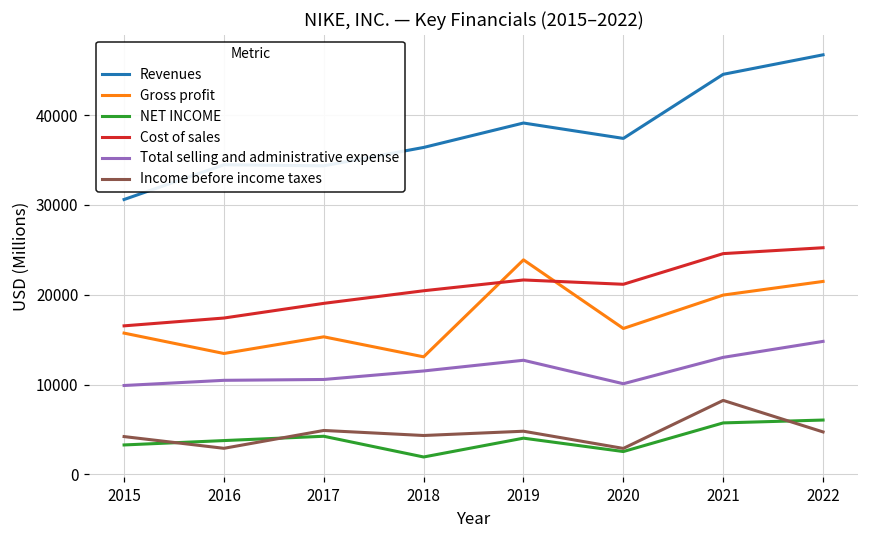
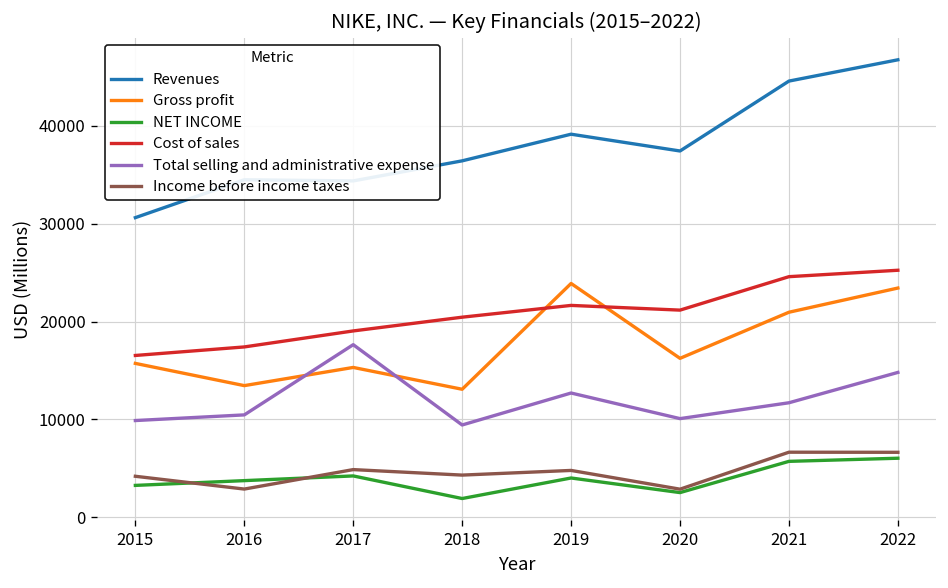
  {
    "Revenues": {
      "2015": 31000,
      "2018": 36000,
      "2019": 39000,
      "2020": 37000,
      "2021": 45000,
      "2022": 47000
    },
    "Gross profit": {
      "2015": 16000,
      "2016": 13000,
      "2017": 15000,
      "2018": 13000,
      "2019": 24000,
      "2020": 16000,
-     "2021": 20000,
-     "2022": 21000
+     "2021": 21000,
+     "2022": 23000
    },
    "NET INCOME": {
      "2015": 3000,
      "2016": 4000,
      "2017": 4000,
      "2018": 2000,
      "2019": 4000,
      "2020": 3000,
      "2021": 6000,
      "2022": 6000
    },
    "Cost of sales": {
      "2015": 17000,
      "2016": 17000,
      "2017": 19000,
      "2018": 20000,
      "2019": 22000,
      "2020": 21000,
      "2021": 25000,
      "2022": 25000
    },
    "Total selling and administrative expense": {
      "2015": 10000,
      "2016": 10000,
-     "2017": 11000,
-     "2018": 12000,
+     "2017": 18000,
+     "2018": 9000,
      "2019": 13000,
      "2020": 10000,
-     "2021": 13000,
+     "2021": 12000,
      "2022": 15000
    },
    "Income before income taxes": {
      "2015": 4000,
      "2016": 3000,
      "2017": 5000,
      "2018": 4000,
      "2019": 5000,
      "2020": 3000,
-     "2021": 8000,
-     "2022": 5000
+     "2021": 7000,
+     "2022": 7000
    }
  }
